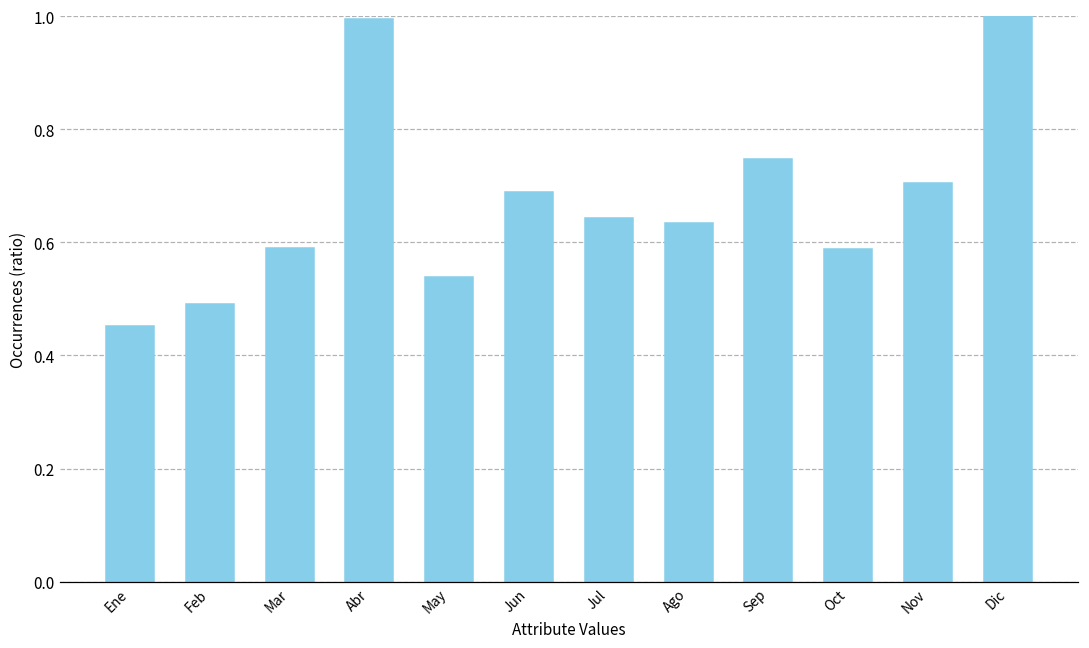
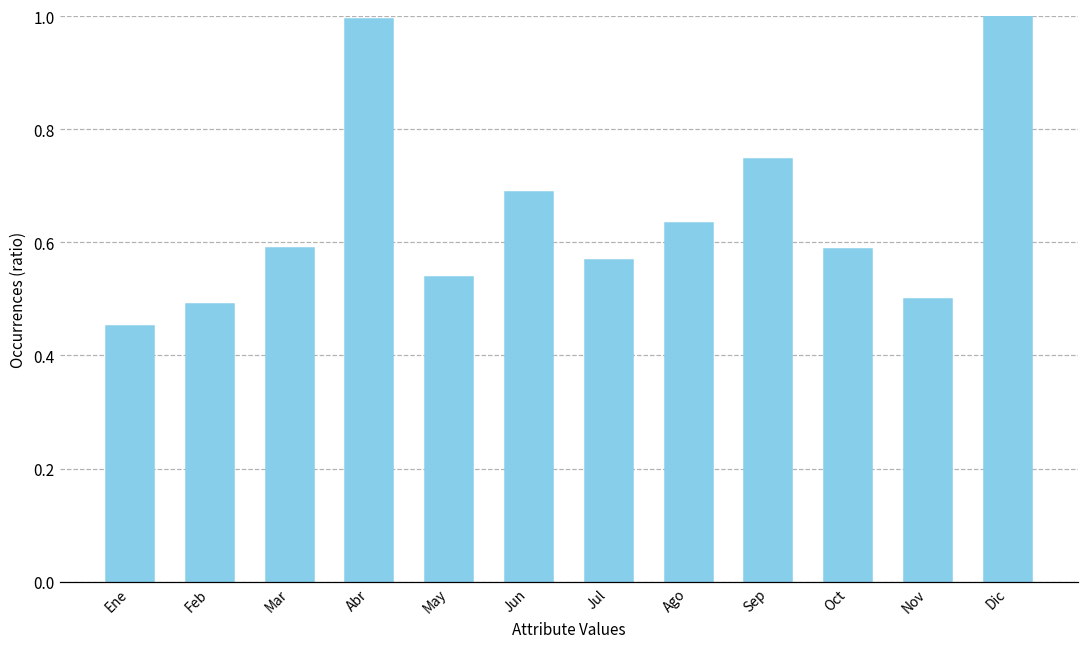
  {
    "Ene": 0.45,
    "Feb": 0.49,
    "Mar": 0.59,
    "Abr": 0.99,
    "May": 0.54,
    "Jun": 0.69,
-   "Jul": 0.64,
+   "Jul": 0.57,
    "Ago": 0.63,
    "Sep": 0.75,
    "Oct": 0.59,
-   "Nov": 0.70,
+   "Nov": 0.50,
    "Dic": 1.00
  }
